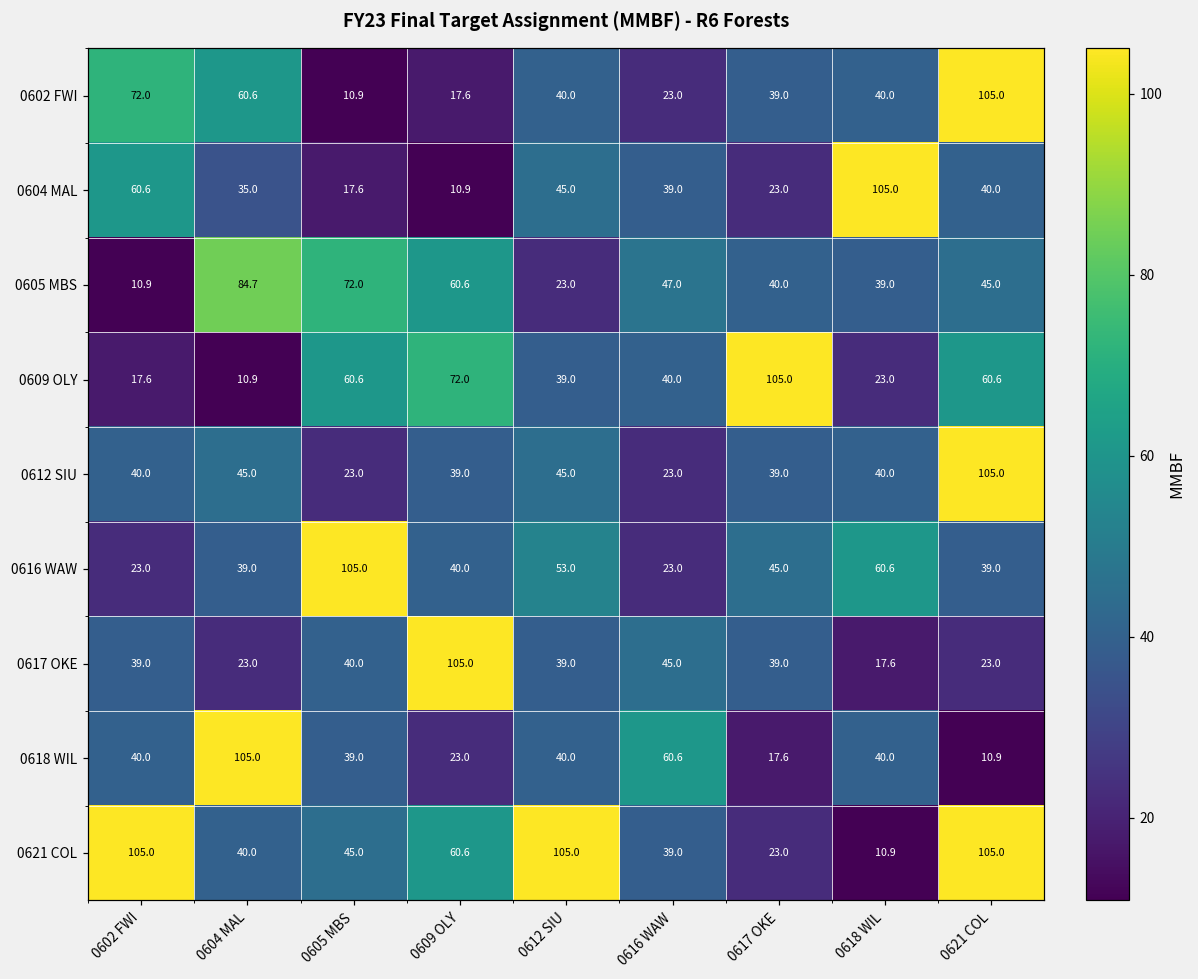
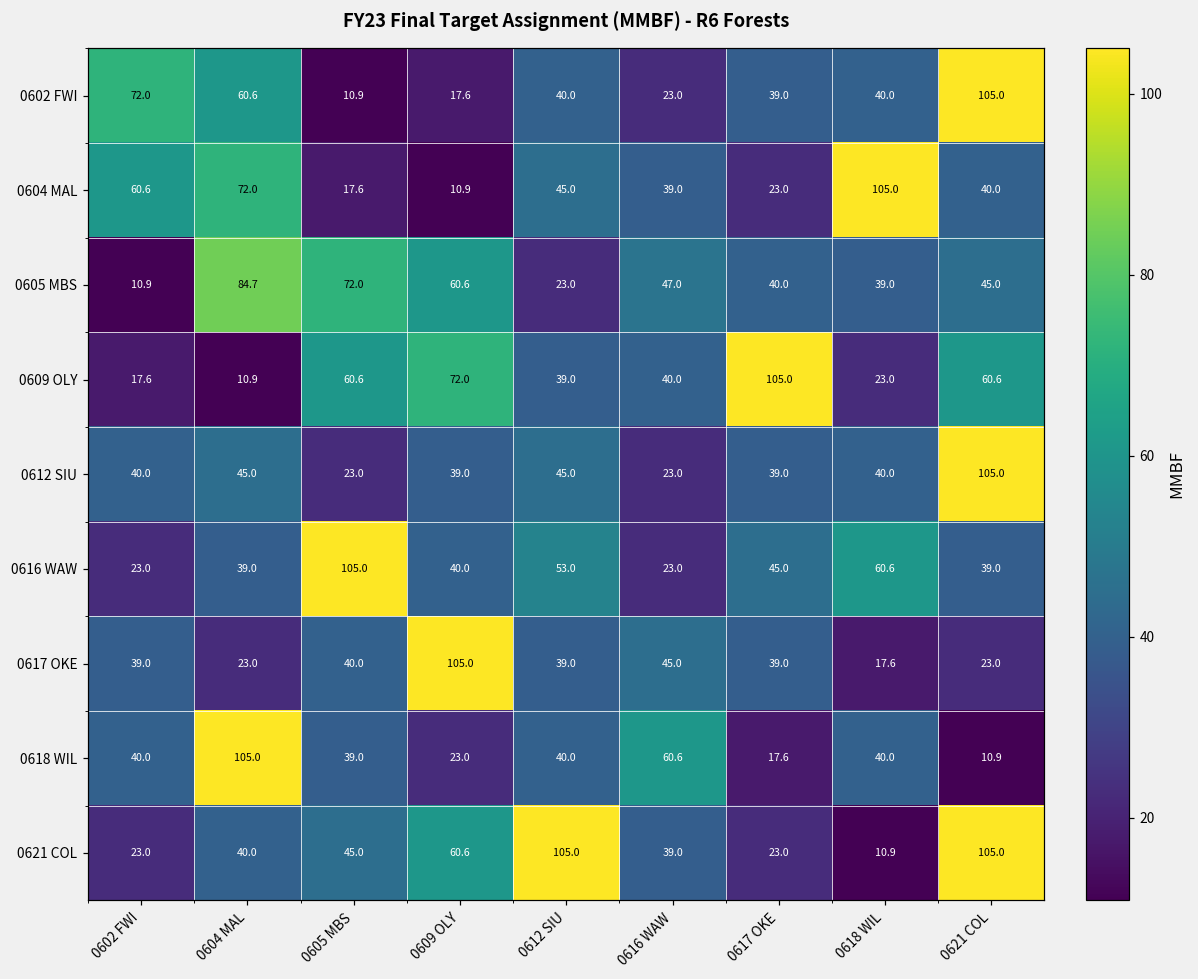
  {
    "0602 FWI": {
      "0602 FWI": 72.0,
      "0604 MAL": 60.6,
      "0605 MBS": 10.9,
      "0609 OLY": 17.6,
      "0612 SIU": 40.0,
      "0616 WAW": 23.0,
      "0617 OKE": 39.0,
      "0618 WIL": 40.0,
      "0621 COL": 105.0
    },
    "0604 MAL": {
      "0602 FWI": 60.6,
-     "0604 MAL": 35.0,
+     "0604 MAL": 72.0,
      "0605 MBS": 17.6,
      "0609 OLY": 10.9,
      "0612 SIU": 45.0,
      "0616 WAW": 39.0,
      "0617 OKE": 23.0,
      "0618 WIL": 105.0,
      "0621 COL": 40.0
    },
    "0605 MBS": {
      "0602 FWI": 10.9,
      "0604 MAL": 84.7,
      "0605 MBS": 72.0,
      "0609 OLY": 60.6,
      "0612 SIU": 23.0,
      "0616 WAW": 47.0,
      "0617 OKE": 40.0,
      "0618 WIL": 39.0,
      "0621 COL": 45.0
    },
    "0609 OLY": {
      "0602 FWI": 17.6,
      "0604 MAL": 10.9,
      "0605 MBS": 60.6,
      "0609 OLY": 72.0,
      "0612 SIU": 39.0,
      "0616 WAW": 40.0,
      "0617 OKE": 105.0,
      "0618 WIL": 23.0,
      "0621 COL": 60.6
    },
    "0612 SIU": {
      "0602 FWI": 40.0,
      "0604 MAL": 45.0,
      "0605 MBS": 23.0,
      "0609 OLY": 39.0,
      "0612 SIU": 45.0,
      "0616 WAW": 23.0,
      "0617 OKE": 39.0,
      "0618 WIL": 40.0,
      "0621 COL": 105.0
    },
    "0616 WAW": {
      "0602 FWI": 23.0,
      "0604 MAL": 39.0,
      "0605 MBS": 105.0,
      "0609 OLY": 40.0,
      "0612 SIU": 53.0,
      "0616 WAW": 23.0,
      "0617 OKE": 45.0,
      "0618 WIL": 60.6,
      "0621 COL": 39.0
    },
    "0617 OKE": {
      "0602 FWI": 39.0,
      "0604 MAL": 23.0,
      "0605 MBS": 40.0,
      "0609 OLY": 105.0,
      "0612 SIU": 39.0,
      "0616 WAW": 45.0,
      "0617 OKE": 39.0,
      "0618 WIL": 17.6,
      "0621 COL": 23.0
    },
    "0618 WIL": {
      "0602 FWI": 40.0,
      "0604 MAL": 105.0,
      "0605 MBS": 39.0,
      "0609 OLY": 23.0,
      "0612 SIU": 40.0,
      "0616 WAW": 60.6,
      "0617 OKE": 17.6,
      "0618 WIL": 40.0,
      "0621 COL": 10.9
    },
    "0621 COL": {
-     "0602 FWI": 105.0,
+     "0602 FWI": 23.0,
      "0604 MAL": 40.0,
      "0605 MBS": 45.0,
      "0609 OLY": 60.6,
      "0612 SIU": 105.0,
      "0616 WAW": 39.0,
      "0617 OKE": 23.0,
      "0618 WIL": 10.9,
      "0621 COL": 105.0
    }
  }
